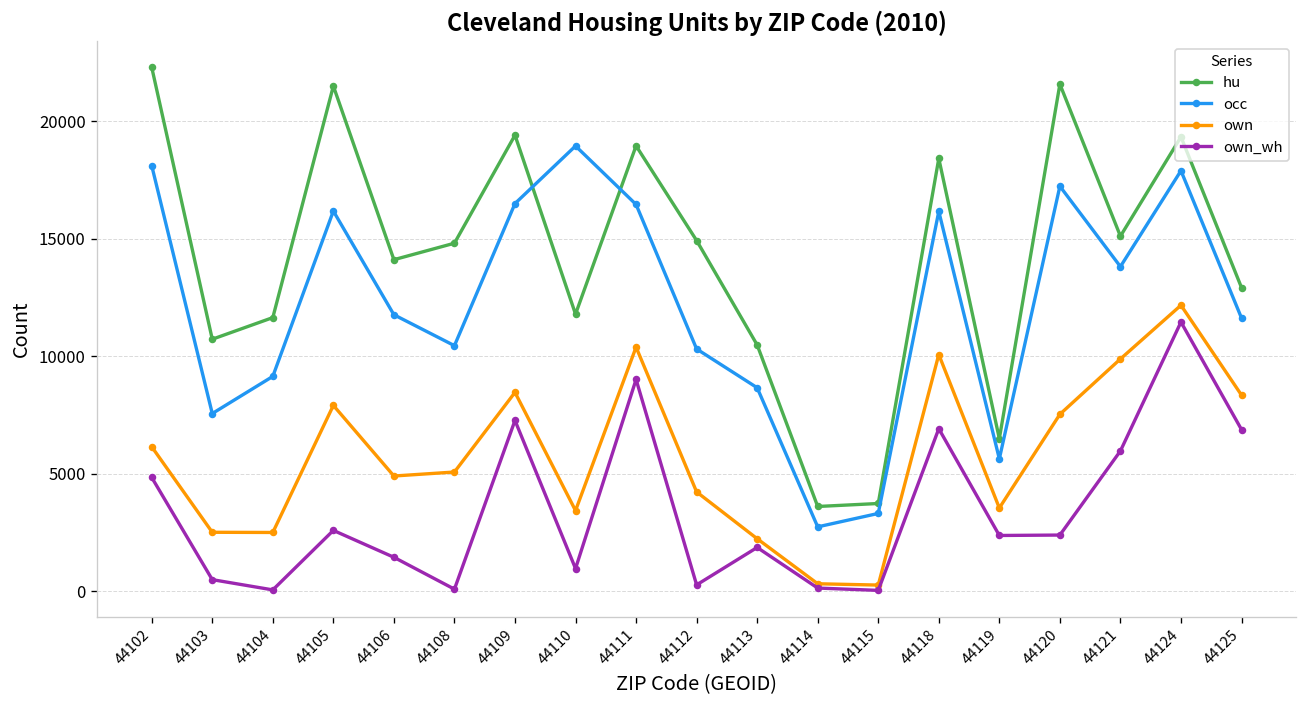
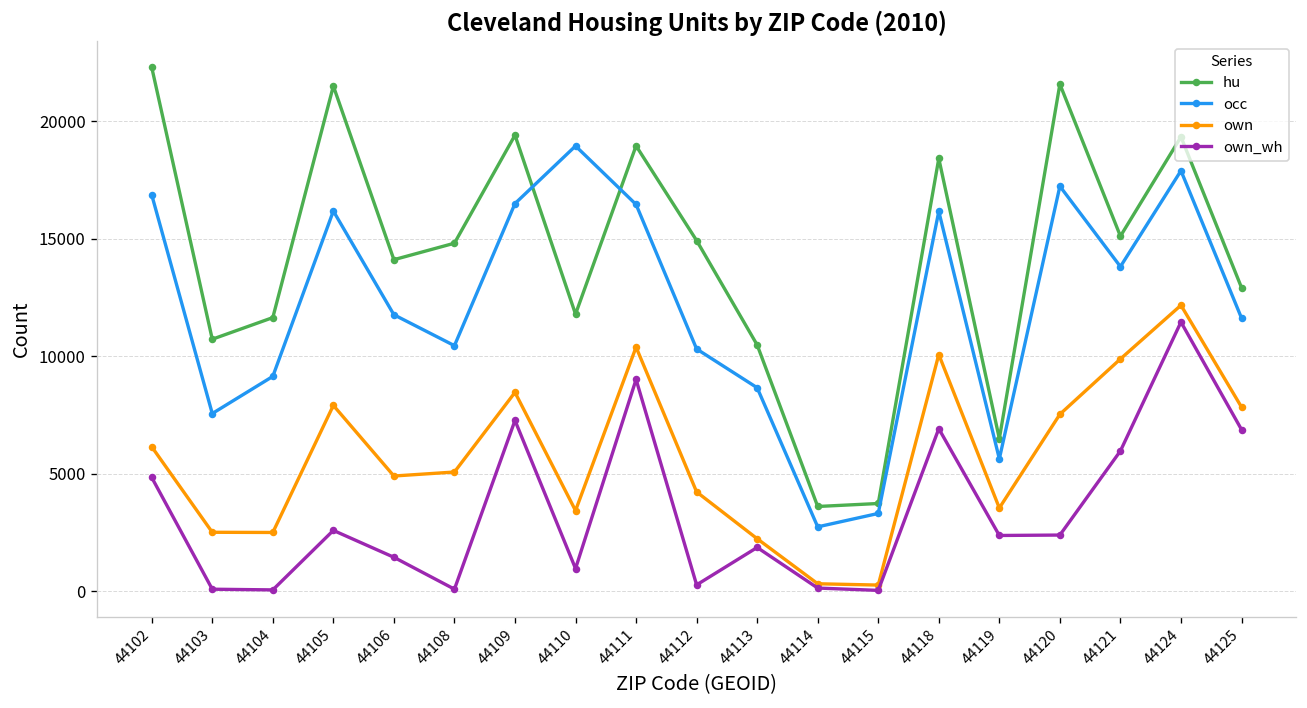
  {
    "hu": {
      "44102": 22300,
      "44103": 10700,
      "44104": 11600,
      "44105": 21500,
      "44106": 14100,
      "44108": 14800,
      "44109": 19400,
      "44110": 11800,
      "44111": 19000,
      "44112": 14900,
      "44113": 10500,
      "44114": 3600,
      "44115": 3700,
      "44118": 18400,
      "44119": 6500,
      "44120": 21600,
      "44121": 15100,
      "44125": 12900
    },
    "occ": {
-     "44102": 18100,
+     "44102": 16900,
      "44103": 7600,
      "44104": 9100,
      "44105": 16200,
      "44106": 11800,
      "44108": 10400,
      "44109": 16500,
      "44110": 18900,
      "44111": 16500,
      "44112": 10300,
      "44113": 8700,
      "44114": 2700,
      "44115": 3300,
      "44118": 16200,
      "44119": 5600,
      "44120": 17200,
      "44121": 13800,
      "44124": 17900,
      "44125": 11600
    },
    "own": {
      "44102": 6100,
      "44103": 2500,
      "44104": 2500,
      "44105": 7900,
      "44106": 4900,
      "44108": 5100,
      "44109": 8500,
      "44110": 3400,
      "44111": 10400,
      "44112": 4200,
      "44113": 2200,
      "44114": 300,
      "44115": 300,
      "44118": 10100,
      "44119": 3500,
      "44120": 7500,
      "44121": 9900,
      "44124": 12200,
-     "44125": 8300
+     "44125": 7800
    },
    "own_wh": {
      "44102": 4800,
-     "44103": 500,
+     "44103": 100,
      "44104": 100,
      "44105": 2600,
      "44106": 1400,
      "44108": 100,
      "44109": 7300,
      "44110": 1000,
      "44111": 9000,
      "44112": 300,
      "44113": 1900,
      "44114": 100,
      "44115": 0,
      "44118": 6900,
      "44119": 2400,
      "44120": 2400,
      "44121": 6000,
      "44124": 11500,
      "44125": 6900
    }
  }
